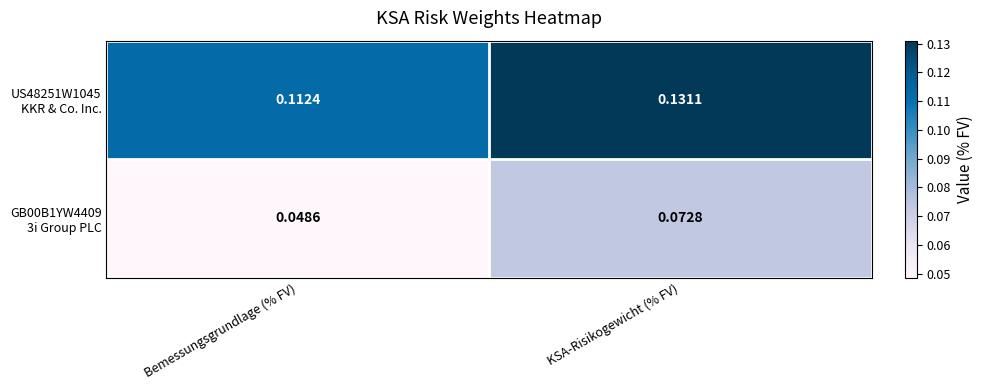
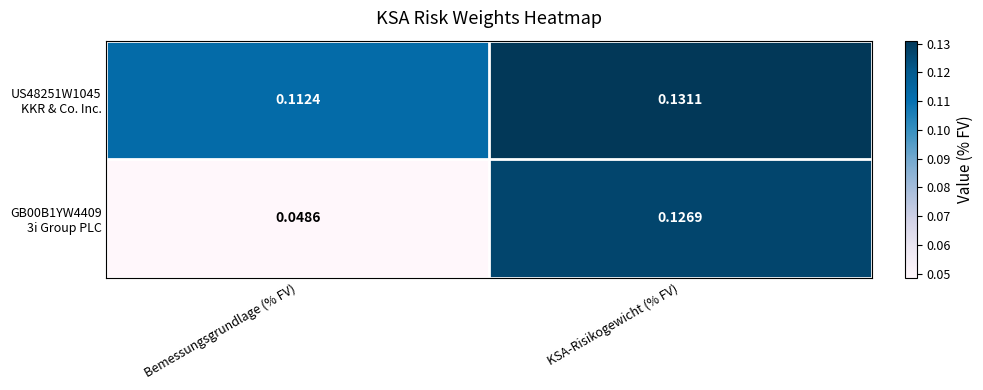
  {
    "US48251W1045 KKR & Co. Inc.": {
      "Bemessungsgrundlage (% FV)": 0.1124,
      "KSA-Risikogewicht (% FV)": 0.1311
    },
    "GB00B1YW4409 3i Group PLC": {
      "Bemessungsgrundlage (% FV)": 0.0486,
-     "KSA-Risikogewicht (% FV)": 0.0728
+     "KSA-Risikogewicht (% FV)": 0.1269
    }
  }
